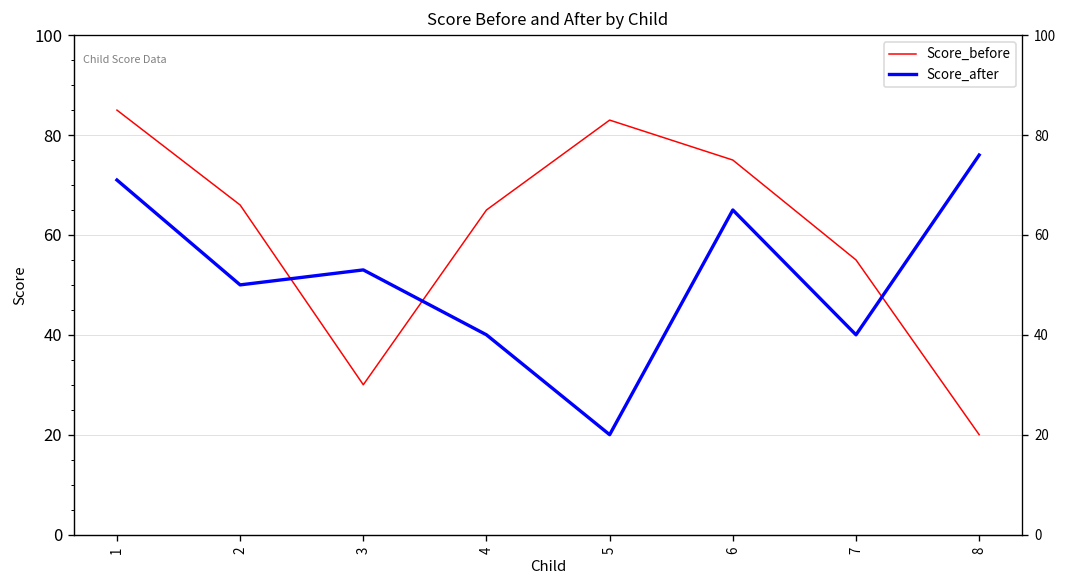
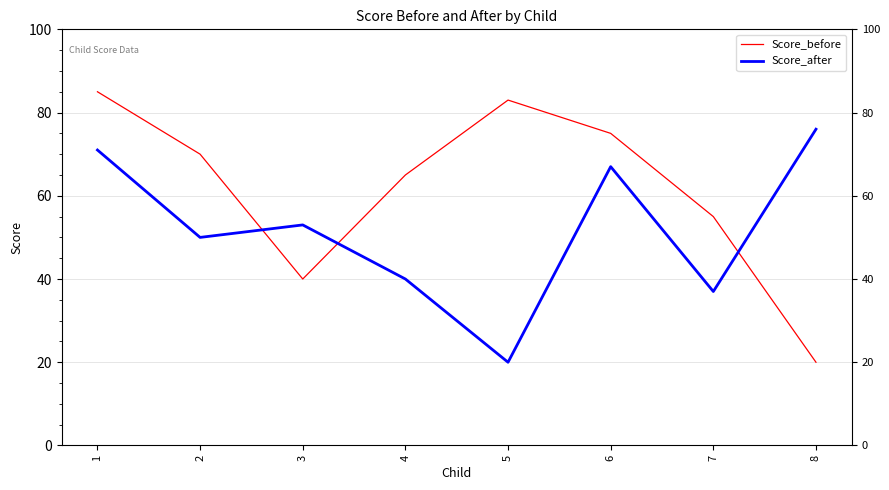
  {
    "Score_before": {
      "1": 85,
-     "2": 66,
-     "3": 30,
+     "2": 70,
+     "3": 40,
      "4": 65,
      "5": 83,
      "6": 75,
      "7": 55,
      "8": 20
    },
    "Score_after": {
      "1": 71,
      "2": 50,
      "3": 53,
      "4": 40,
      "5": 20,
-     "6": 65,
-     "7": 40,
+     "6": 67,
+     "7": 37,
      "8": 76
    }
  }
